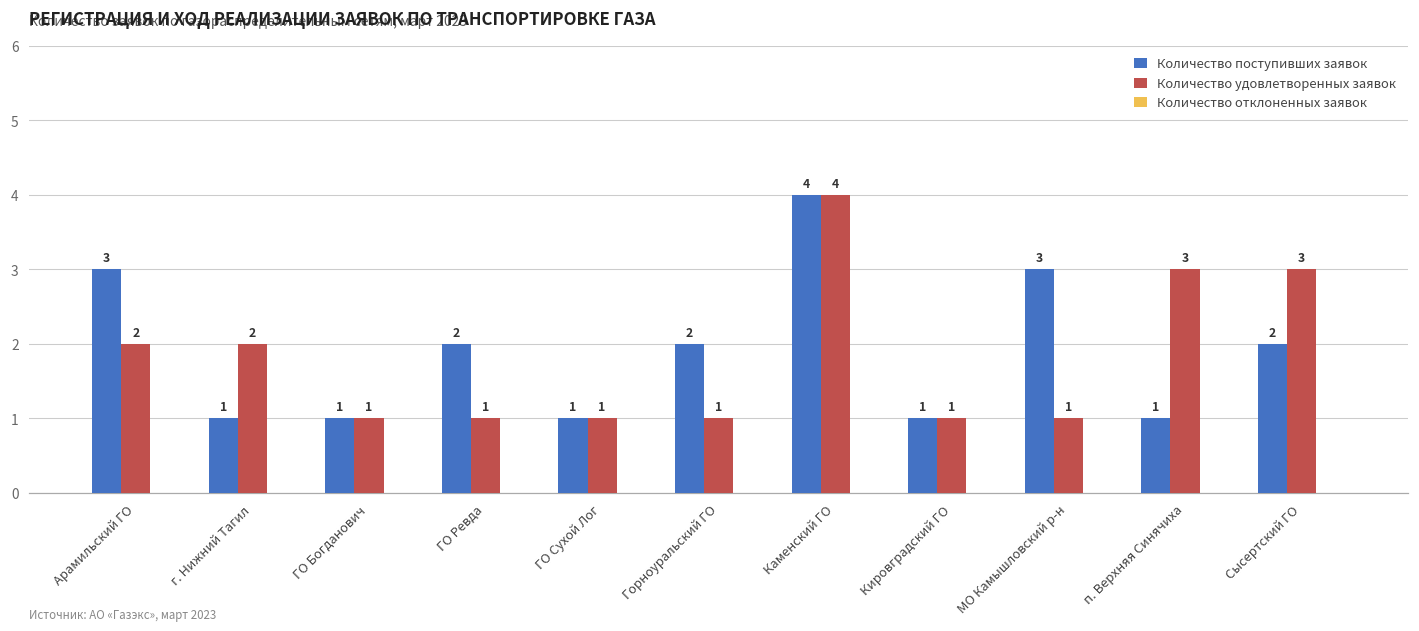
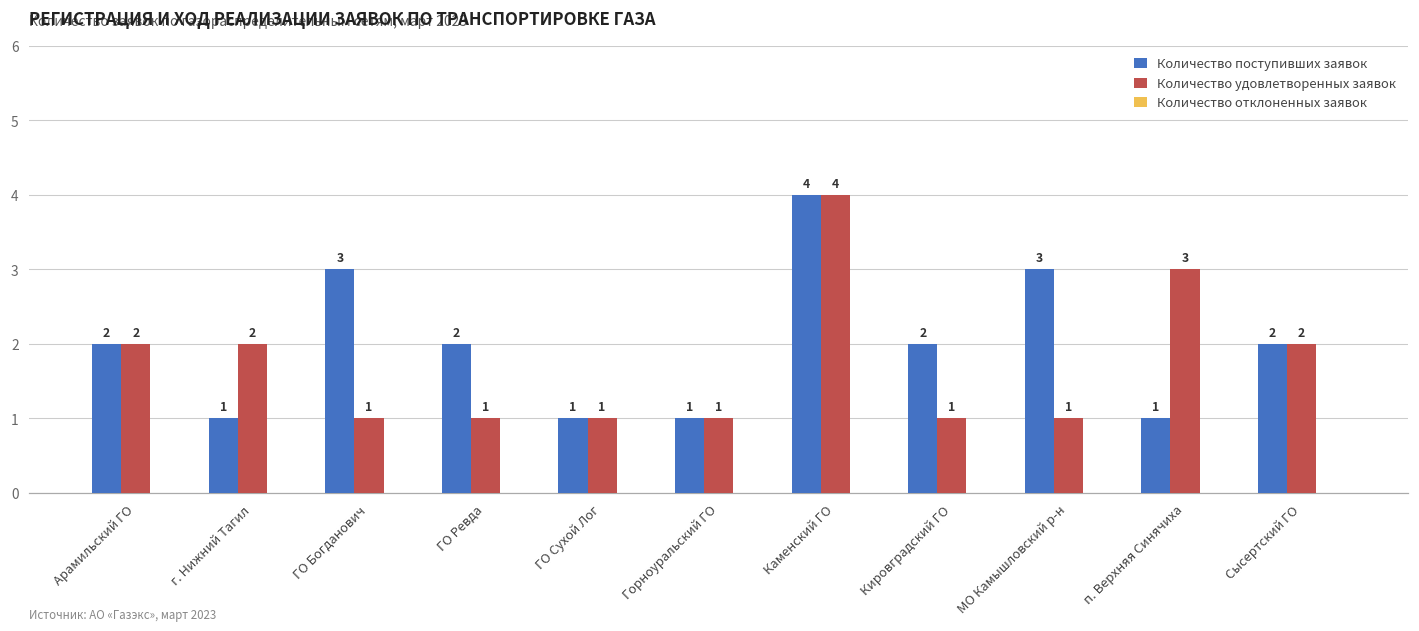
  {
    "Количество поступивших заявок": {
-     "Арамильский ГО": 3,
+     "Арамильский ГО": 2,
      "г. Нижний Тагил": 1,
-     "ГО Богданович": 1,
+     "ГО Богданович": 3,
      "ГО Ревда": 2,
      "ГО Сухой Лог": 1,
-     "Горноуральский ГО": 2,
+     "Горноуральский ГО": 1,
      "Каменский ГО": 4,
-     "Кировградский ГО": 1,
+     "Кировградский ГО": 2,
      "МО Камышловский р-н": 3,
      "п. Верхняя Синячиха": 1,
      "Сысертский ГО": 2
    },
    "Количество удовлетворенных заявок": {
      "Арамильский ГО": 2,
      "г. Нижний Тагил": 2,
      "ГО Богданович": 1,
      "ГО Ревда": 1,
      "ГО Сухой Лог": 1,
      "Горноуральский ГО": 1,
      "Каменский ГО": 4,
      "Кировградский ГО": 1,
      "МО Камышловский р-н": 1,
      "п. Верхняя Синячиха": 3,
-     "Сысертский ГО": 3
+     "Сысертский ГО": 2
    },
    "Количество отклоненных заявок": {
      "Арамильский ГО": 0.0,
      "г. Нижний Тагил": 0.0,
      "ГО Богданович": 0.0,
      "ГО Ревда": 0.0,
      "ГО Сухой Лог": 0.0,
      "Горноуральский ГО": 0.0,
      "Каменский ГО": 0.0,
      "Кировградский ГО": 0.0,
      "МО Камышловский р-н": 0.0,
      "п. Верхняя Синячиха": 0.0,
      "Сысертский ГО": 0.0
    }
  }
